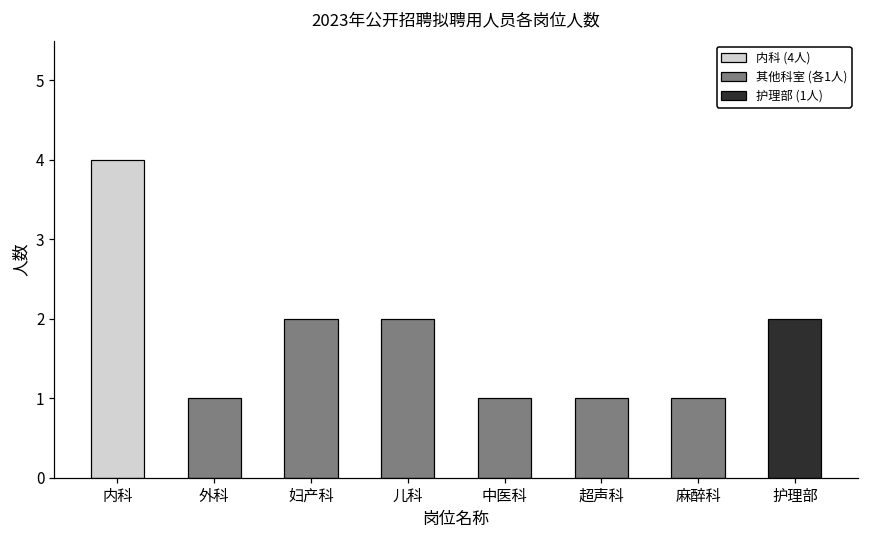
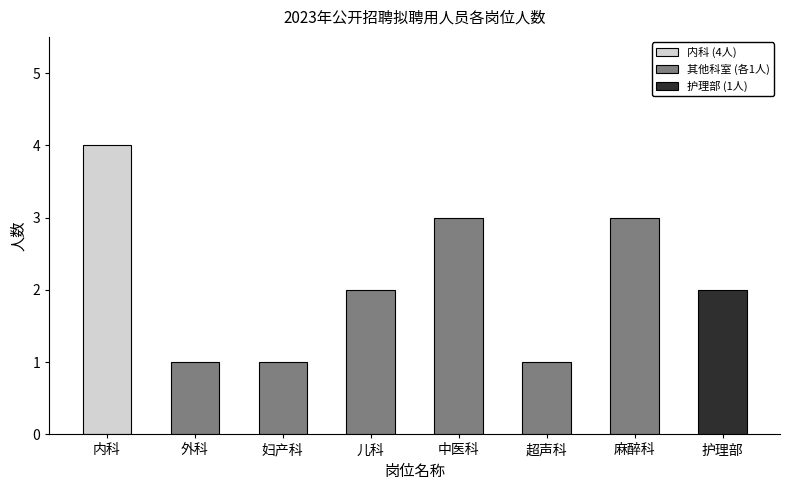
  {
    "内科": 4,
    "外科": 1,
-   "妇产科": 2,
+   "妇产科": 1,
    "儿科": 2,
-   "中医科": 1,
+   "中医科": 3,
    "超声科": 1,
-   "麻醉科": 1,
+   "麻醉科": 3,
    "护理部": 2
  }
